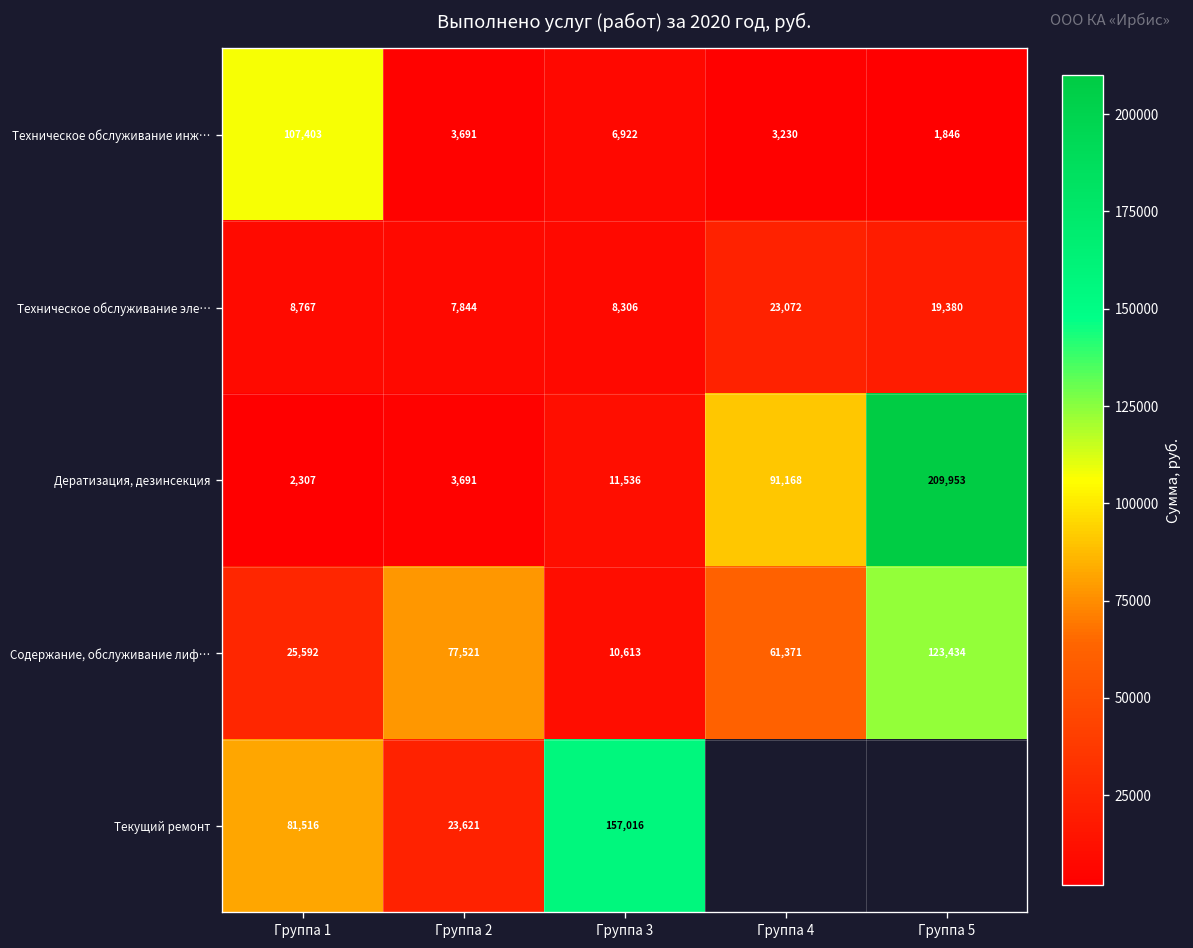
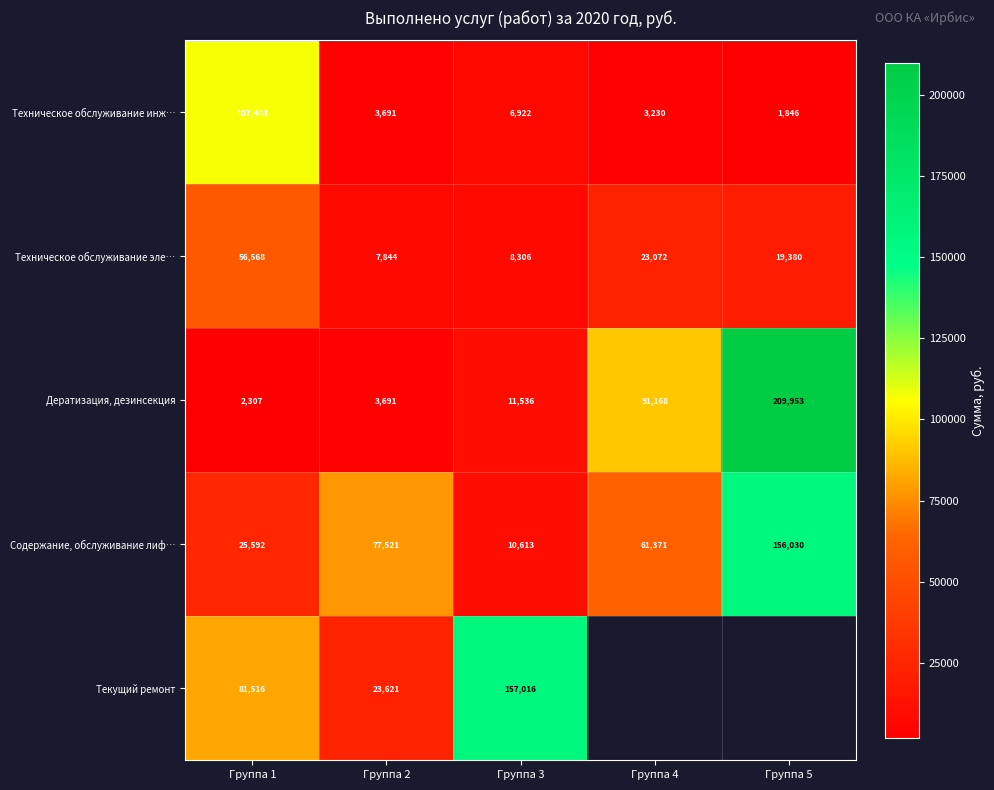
  {
    "Техническое обслуживание инж…": {
      "Группа 1": "107,403",
      "Группа 2": "3,691",
      "Группа 3": "6,922",
      "Группа 4": "3,230",
      "Группа 5": "1,846"
    },
    "Техническое обслуживание эле…": {
-     "Группа 1": "8,767",
+     "Группа 1": "56,568",
      "Группа 2": "7,844",
      "Группа 3": "8,306",
      "Группа 4": "23,072",
      "Группа 5": "19,380"
    },
    "Дератизация, дезинсекция": {
      "Группа 1": "2,307",
      "Группа 2": "3,691",
      "Группа 3": "11,536",
      "Группа 4": "91,168",
      "Группа 5": "209,953"
    },
    "Содержание, обслуживание лиф…": {
      "Группа 1": "25,592",
      "Группа 2": "77,521",
      "Группа 3": "10,613",
      "Группа 4": "61,371",
-     "Группа 5": "123,434"
+     "Группа 5": "156,030"
    },
    "Текущий ремонт": {
      "Группа 1": "81,516",
      "Группа 2": "23,621",
      "Группа 3": "157,016"
    }
  }
